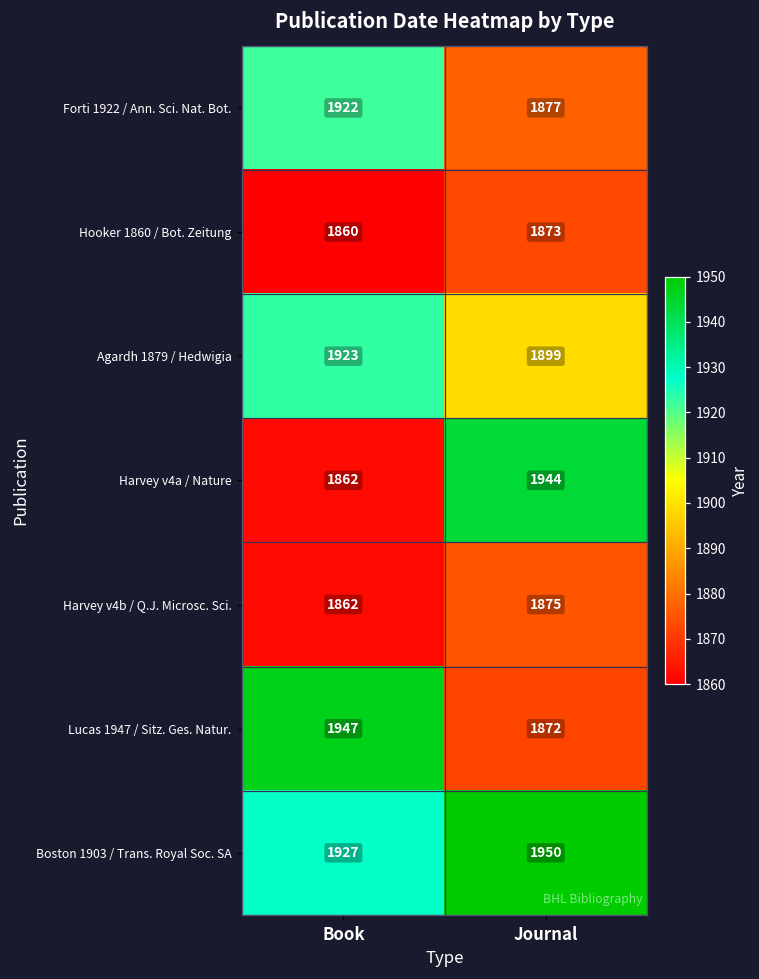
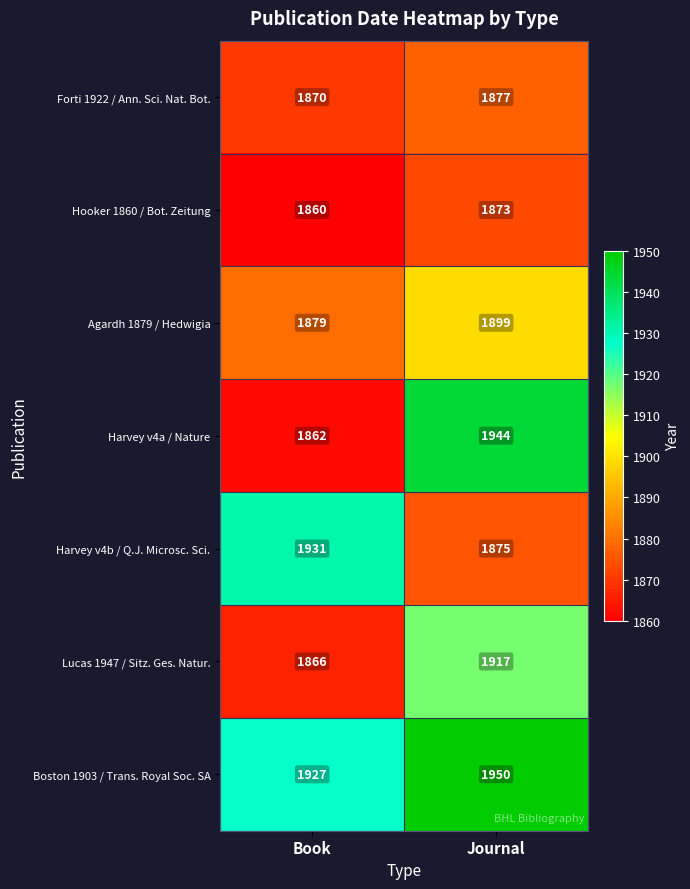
  {
    "Forti 1922 / Ann. Sci. Nat. Bot.": {
-     "Book": 1922
+     "Book": 1870
    },
    "Agardh 1879 / Hedwigia": {
-     "Book": 1923
+     "Book": 1879
    },
    "Harvey v4b / Q.J. Microsc. Sci.": {
-     "Book": 1862
+     "Book": 1931
    },
    "Lucas 1947 / Sitz. Ges. Natur.": {
-     "Book": 1947,
-     "Journal": 1872
+     "Book": 1866,
+     "Journal": 1917
    }
  }
